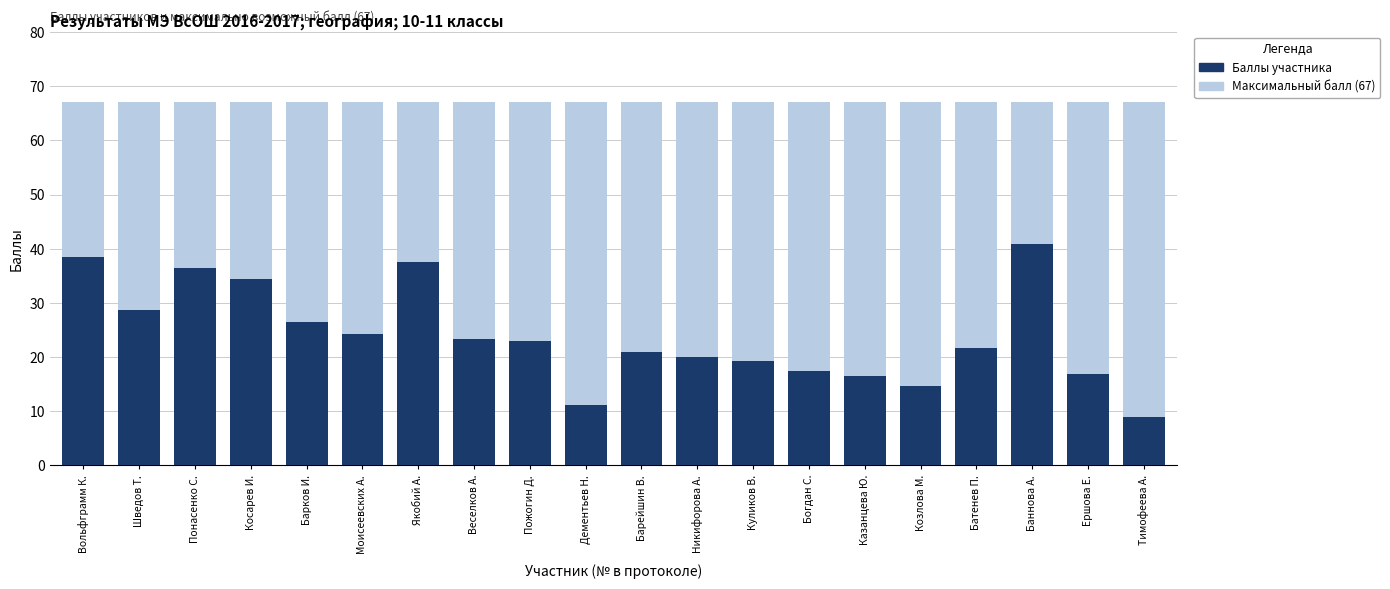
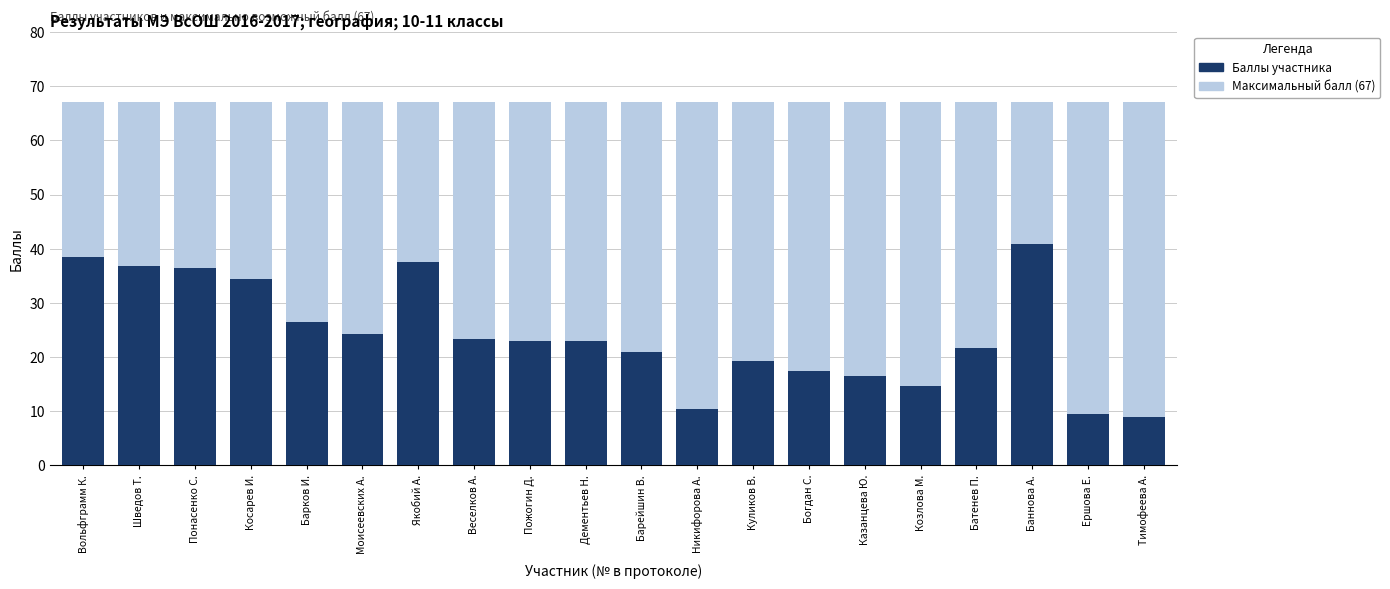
  {
    "Максимальный балл (67)": {
      "Вольфграмм К.": 67,
      "Шведов Т.": 67,
      "Понасенко С.": 67,
      "Косарев И.": 67,
      "Барков И.": 67,
      "Моисеевских А.": 67,
      "Якобий А.": 67,
      "Веселков А.": 67,
      "Пожогин Д.": 67,
      "Дементьев Н.": 67,
      "Барейшин В.": 67,
      "Никифорова А.": 67,
      "Куликов В.": 67,
      "Богдан С.": 67,
      "Казанцева Ю.": 67,
      "Козлова М.": 67,
      "Батенев П.": 67,
      "Баннова А.": 67,
      "Ершова Е.": 67,
      "Тимофеева А.": 67
    },
    "Баллы участника": {
-     "Шведов Т.": 29,
-     "Дементьев Н.": 11,
-     "Никифорова А.": 20,
-     "Ершова Е.": 17
+     "Шведов Т.": 37,
+     "Дементьев Н.": 23,
+     "Никифорова А.": 11,
+     "Ершова Е.": 10
    }
  }
